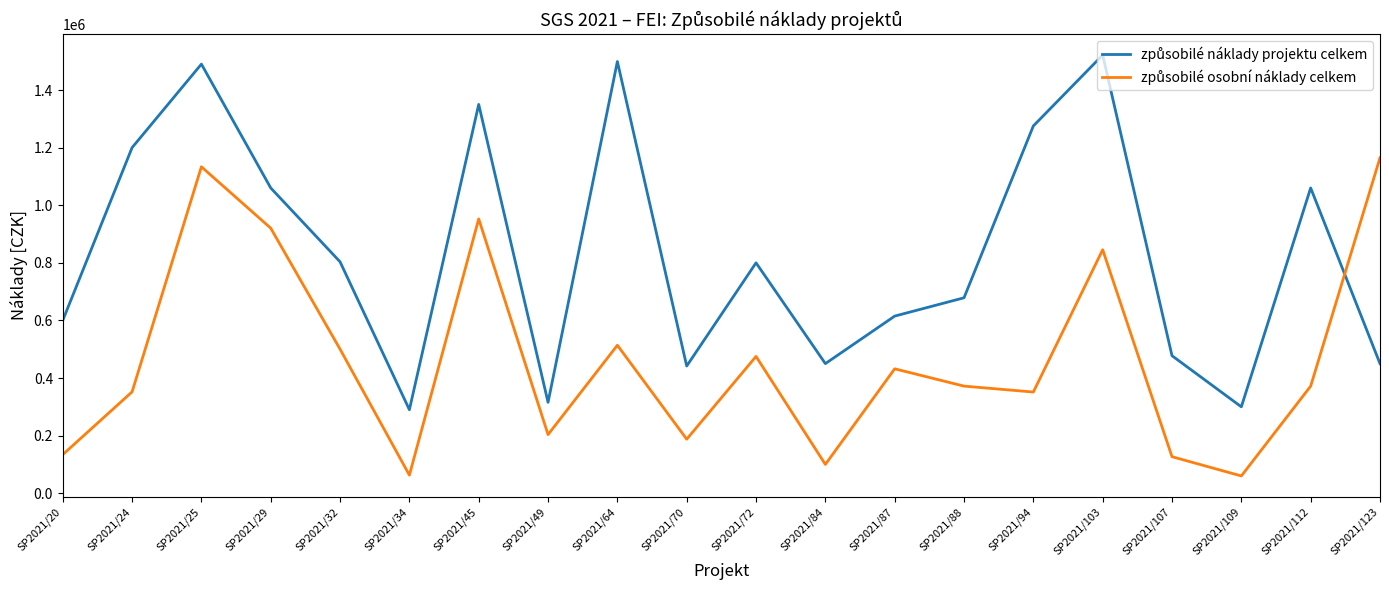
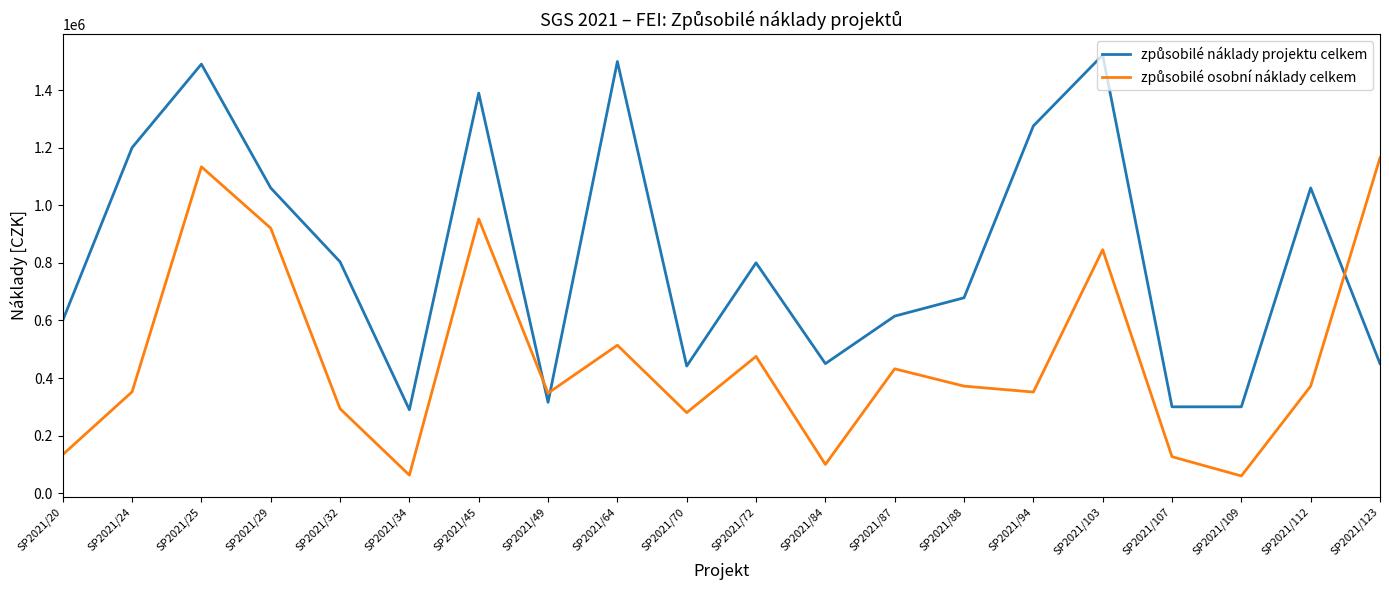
  {
    "způsobilé náklady projektu celkem": {
      "SP2021/20": 600000,
      "SP2021/24": 1200000,
      "SP2021/25": 1490000,
      "SP2021/29": 1060000,
      "SP2021/32": 800000,
      "SP2021/34": 290000,
-     "SP2021/45": 1350000,
+     "SP2021/45": 1390000,
      "SP2021/49": 320000,
      "SP2021/64": 1500000,
      "SP2021/70": 440000,
      "SP2021/72": 800000,
      "SP2021/84": 450000,
      "SP2021/87": 620000,
      "SP2021/88": 680000,
      "SP2021/94": 1280000,
-     "SP2021/107": 480000,
+     "SP2021/107": 300000,
      "SP2021/109": 300000,
      "SP2021/112": 1060000,
      "SP2021/123": 450000
    },
    "způsobilé osobní náklady celkem": {
      "SP2021/20": 130000,
      "SP2021/24": 350000,
      "SP2021/25": 1130000,
      "SP2021/29": 920000,
-     "SP2021/32": 500000,
+     "SP2021/32": 290000,
      "SP2021/34": 60000,
      "SP2021/45": 950000,
-     "SP2021/49": 200000,
+     "SP2021/49": 350000,
      "SP2021/64": 510000,
-     "SP2021/70": 190000,
+     "SP2021/70": 280000,
      "SP2021/72": 480000,
      "SP2021/84": 100000,
      "SP2021/87": 430000,
      "SP2021/88": 370000,
      "SP2021/94": 350000,
      "SP2021/103": 850000,
      "SP2021/107": 130000,
      "SP2021/109": 60000,
      "SP2021/112": 370000,
      "SP2021/123": 1160000
    }
  }
